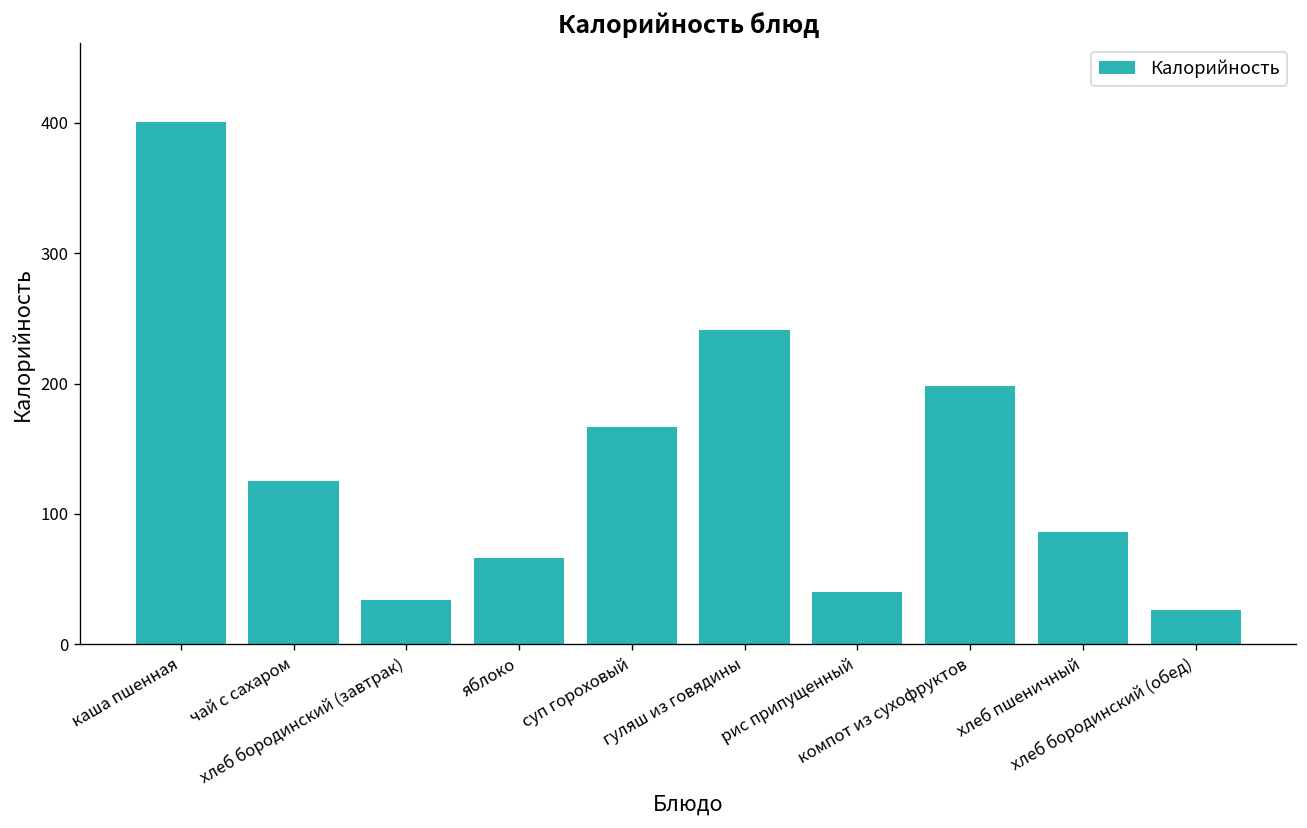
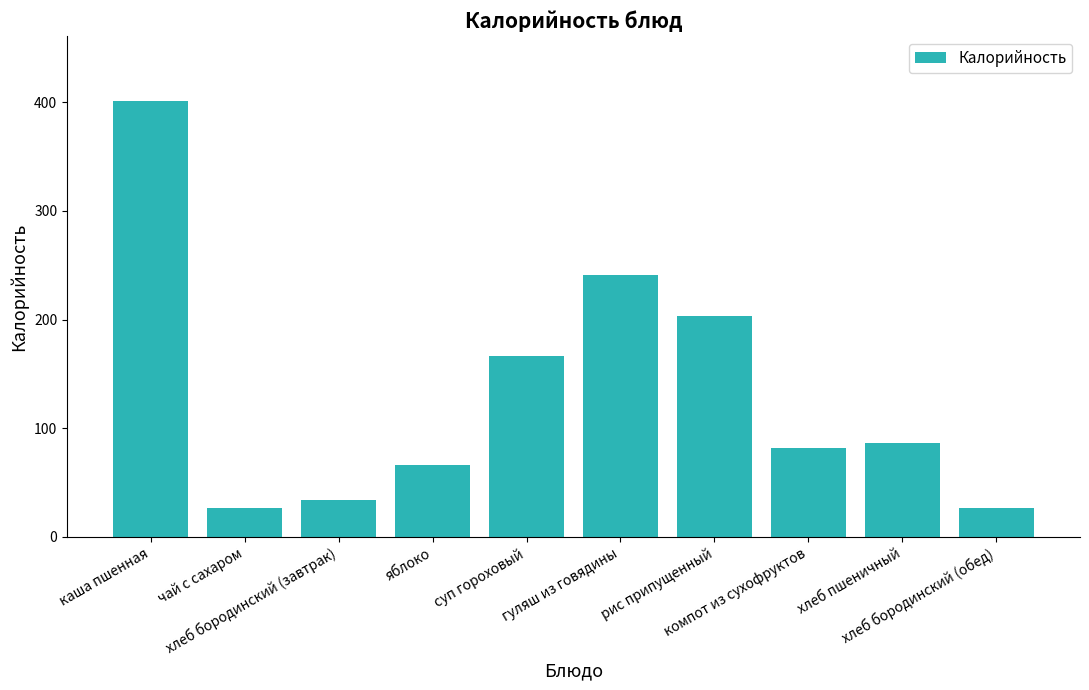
  {
    "каша пшенная": 401,
-   "чай с сахаром": 125,
+   "чай с сахаром": 27,
    "хлеб бородинский (завтрак)": 34,
    "яблоко": 66,
    "суп гороховый": 166,
    "гуляш из говядины": 241,
-   "рис припущенный": 40,
-   "компот из сухофруктов": 198,
+   "рис припущенный": 204,
+   "компот из сухофруктов": 82,
    "хлеб пшеничный": 86,
    "хлеб бородинский (обед)": 27
  }
